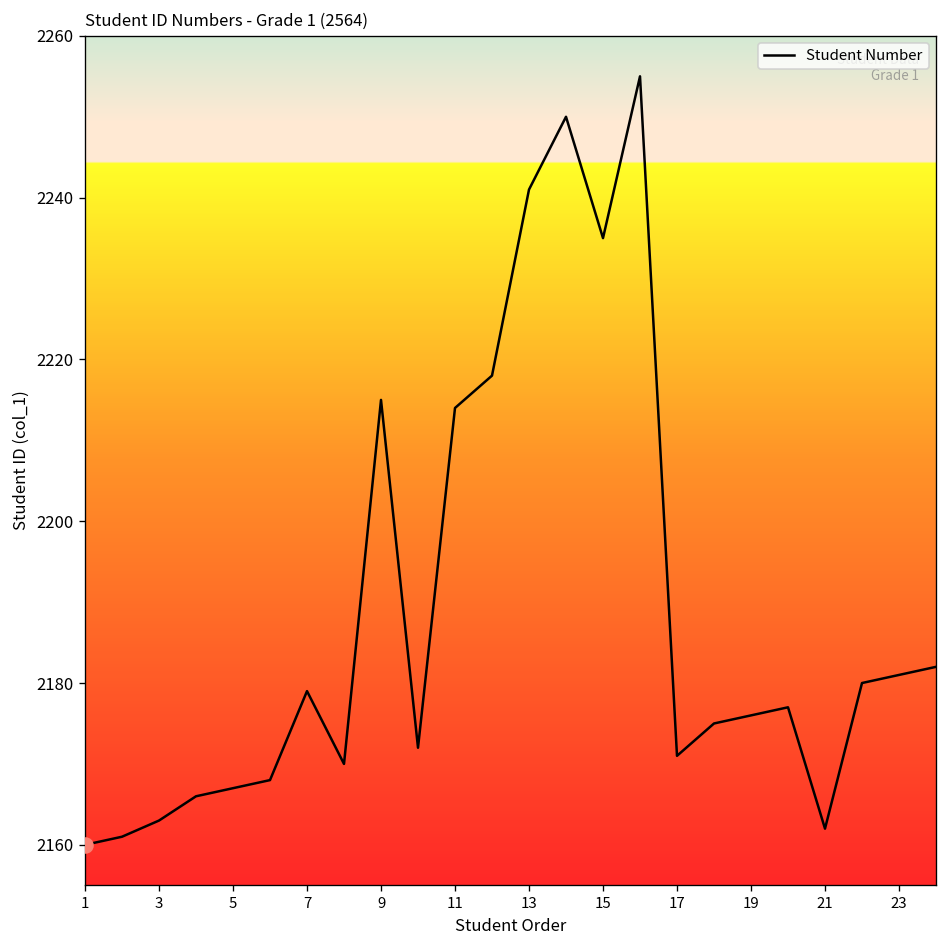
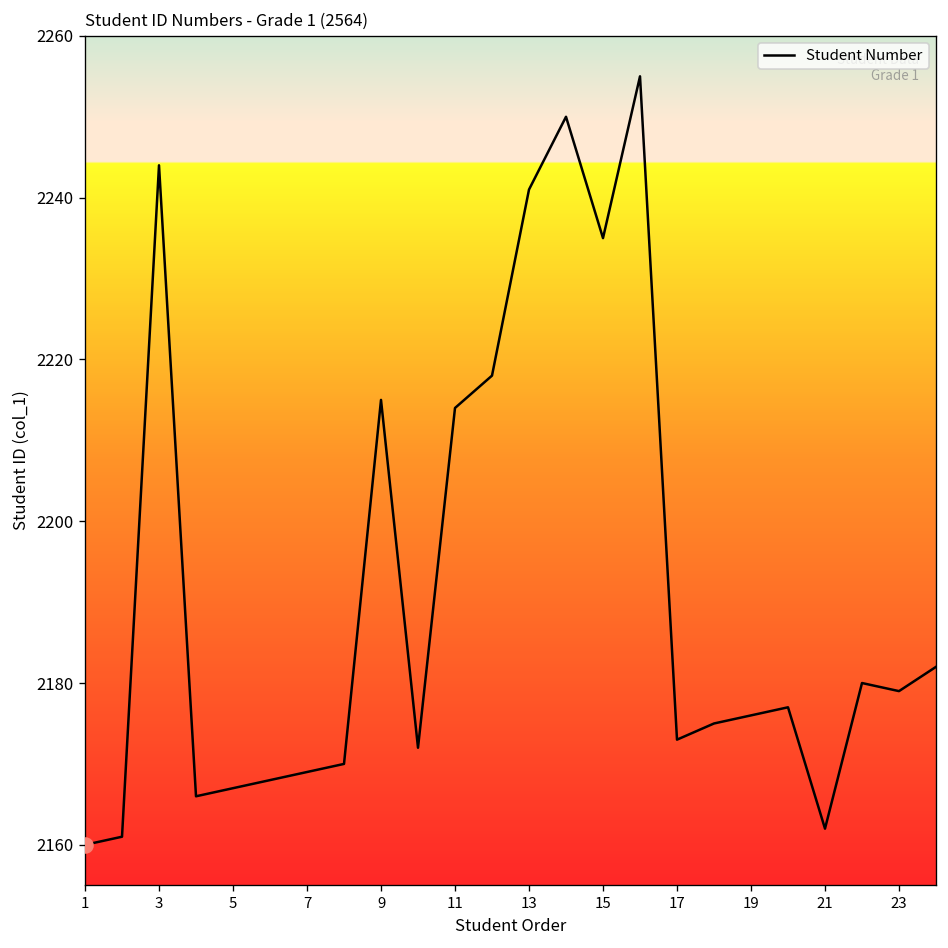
  {
    "Student Number": {
-     "3": 2163,
+     "3": 2244,
      "5": 2167,
-     "7": 2179,
+     "7": 2169,
      "9": 2215,
      "11": 2214,
      "13": 2241,
      "15": 2235,
-     "17": 2171,
+     "17": 2173,
      "19": 2176,
      "21": 2162,
-     "23": 2181
+     "23": 2179
    }
  }
